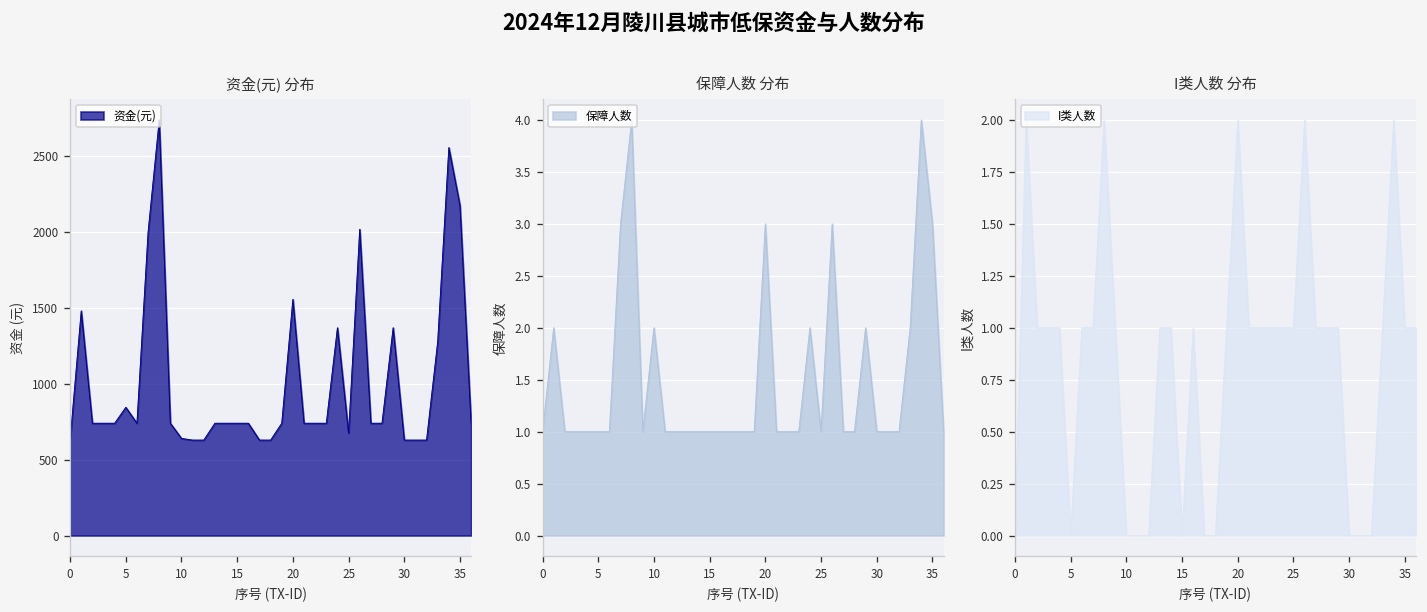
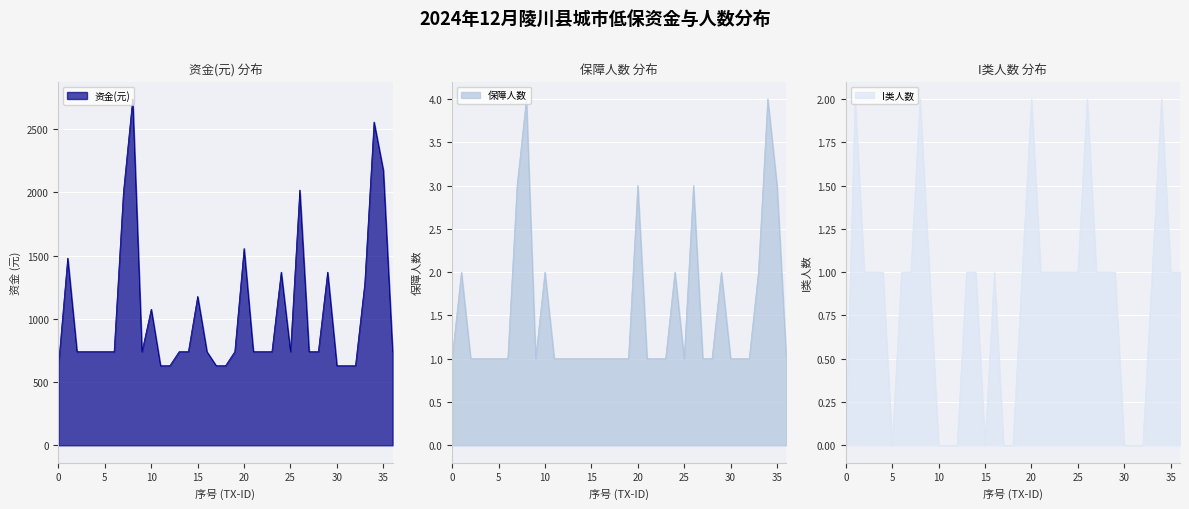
  {
    "资金(元) 分布": {
      "0": 630,
-     "5": 850,
-     "10": 640,
-     "15": 740,
+     "5": 740,
+     "10": 1080,
+     "15": 1180,
      "20": 1560,
-     "25": 680,
+     "25": 740,
      "30": 630,
      "35": 2170
    },
    "保障人数 分布": {
      "0": 1.0,
      "5": 1.0,
      "10": 2.0,
      "15": 1.0,
      "20": 3.0,
      "25": 1.0,
      "30": 1.0,
      "35": 3.0
    },
    "I类人数 分布": {
      "0": 0.00,
      "5": 0.00,
      "10": 0.00,
      "15": 0.00,
      "20": 2.00,
      "25": 1.00,
      "30": 0.00,
      "35": 1.00
    }
  }
